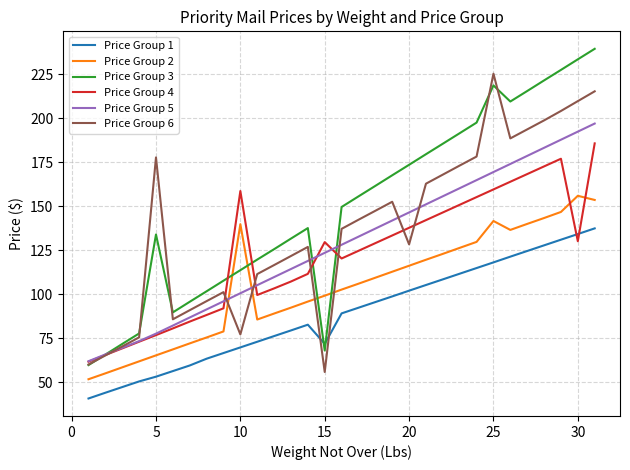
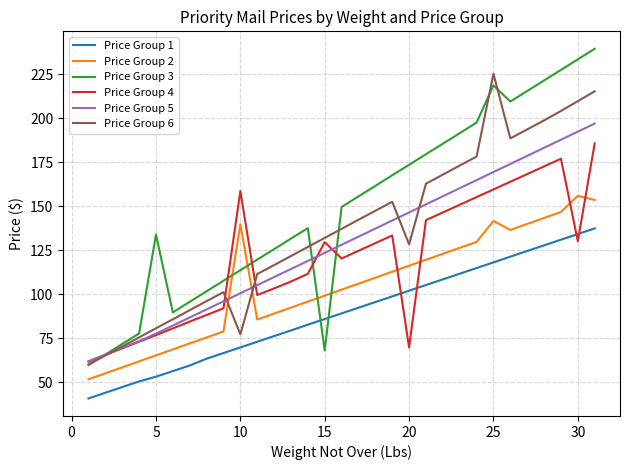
  {
    "Price Group 1": {
      "5": 53,
      "10": 70,
-     "15": 72,
+     "15": 86,
      "20": 102,
      "25": 118,
      "30": 134
    },
    "Price Group 2": {
      "5": 65,
      "10": 140,
      "15": 99,
      "20": 116,
      "25": 142,
      "30": 156
    },
    "Price Group 3": {
      "5": 134,
      "10": 114,
      "15": 68,
      "20": 174,
      "25": 219,
      "30": 233
    },
    "Price Group 4": {
      "10": 159,
      "15": 130,
-     "20": 138,
+     "20": 70,
      "25": 160,
      "30": 130
    },
    "Price Group 5": {
      "10": 101,
      "15": 124,
      "20": 147,
      "25": 169,
      "30": 192
    },
    "Price Group 6": {
-     "5": 178,
+     "5": 81,
      "10": 77,
-     "15": 56,
+     "15": 132,
      "20": 128,
      "25": 225,
      "30": 210
    }
  }
